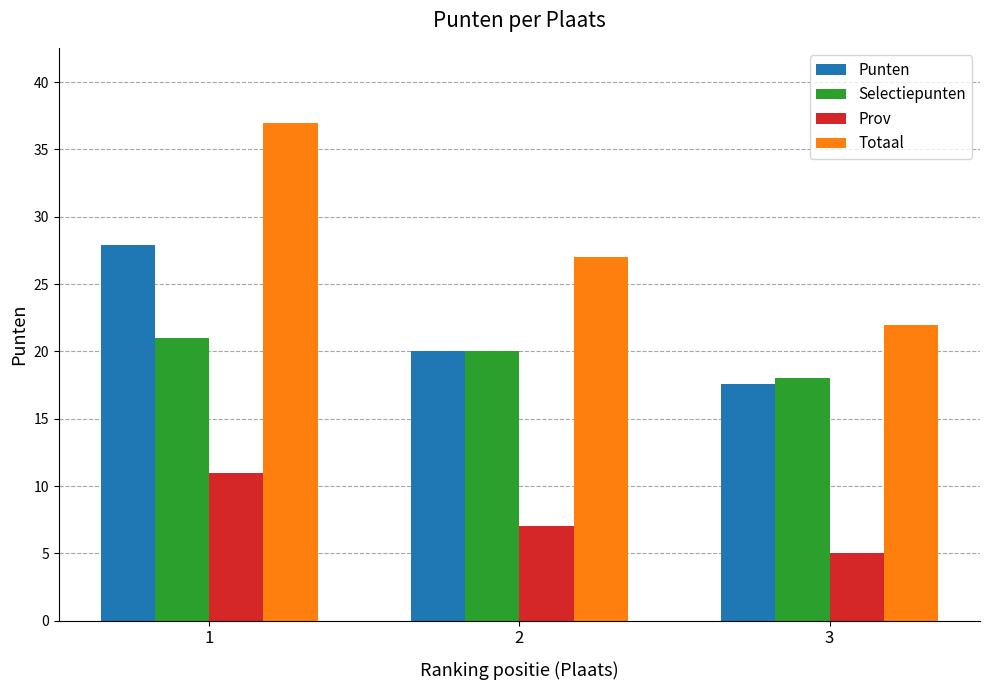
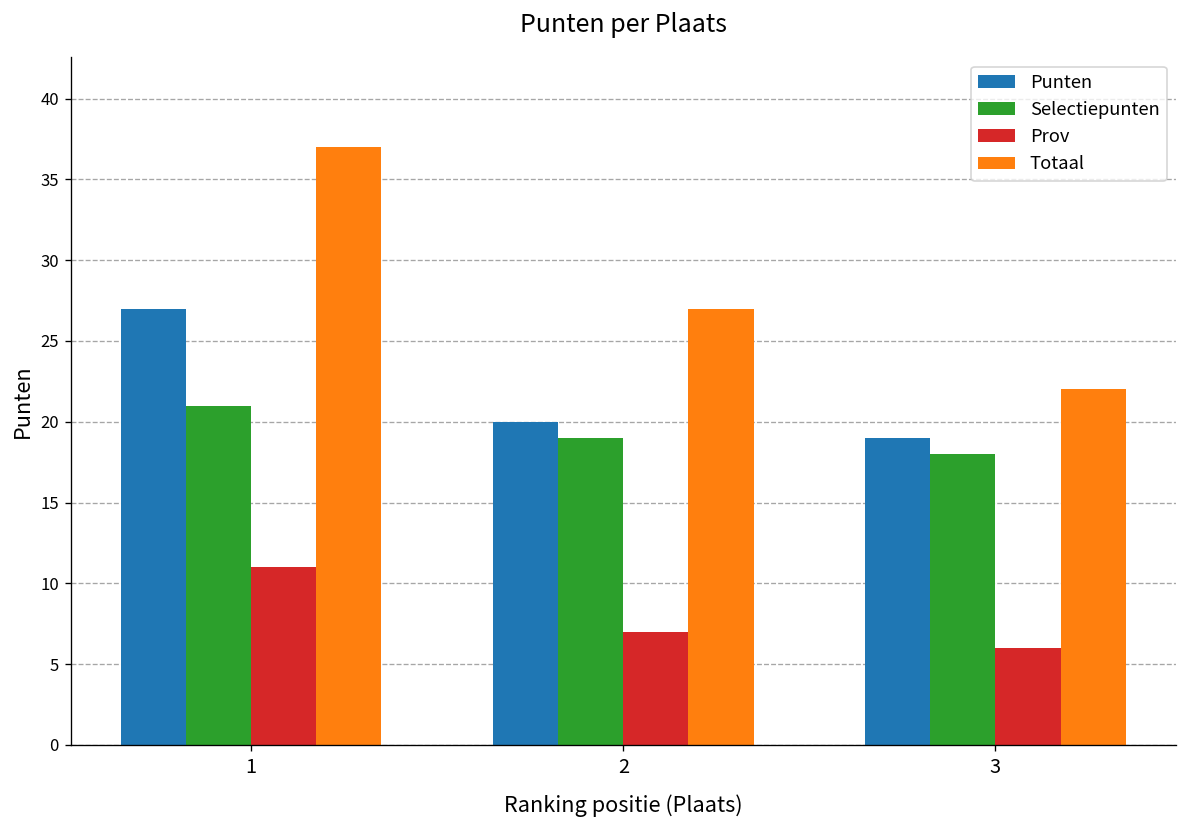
  {
    "Punten": {
-     "1": 27.9,
+     "1": 27.0,
      "2": 20.0,
-     "3": 17.6
+     "3": 19.0
    },
    "Selectiepunten": {
      "1": 21,
-     "2": 20,
+     "2": 19,
      "3": 18
    },
    "Prov": {
      "1": 11,
      "2": 7,
-     "3": 5
+     "3": 6
    },
    "Totaal": {
      "1": 37.0,
      "2": 27.0,
      "3": 22.0
    }
  }
